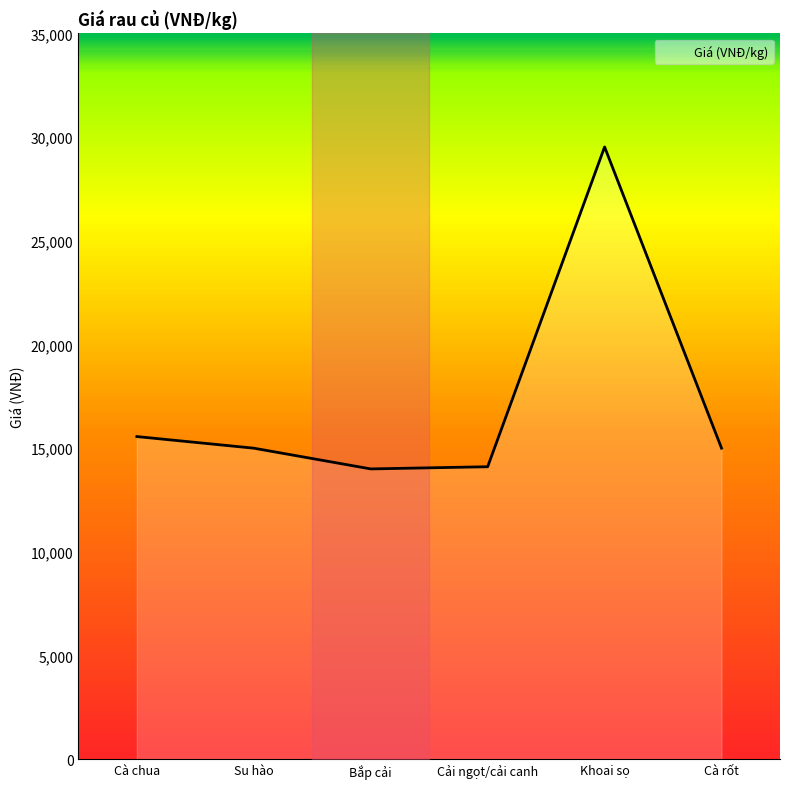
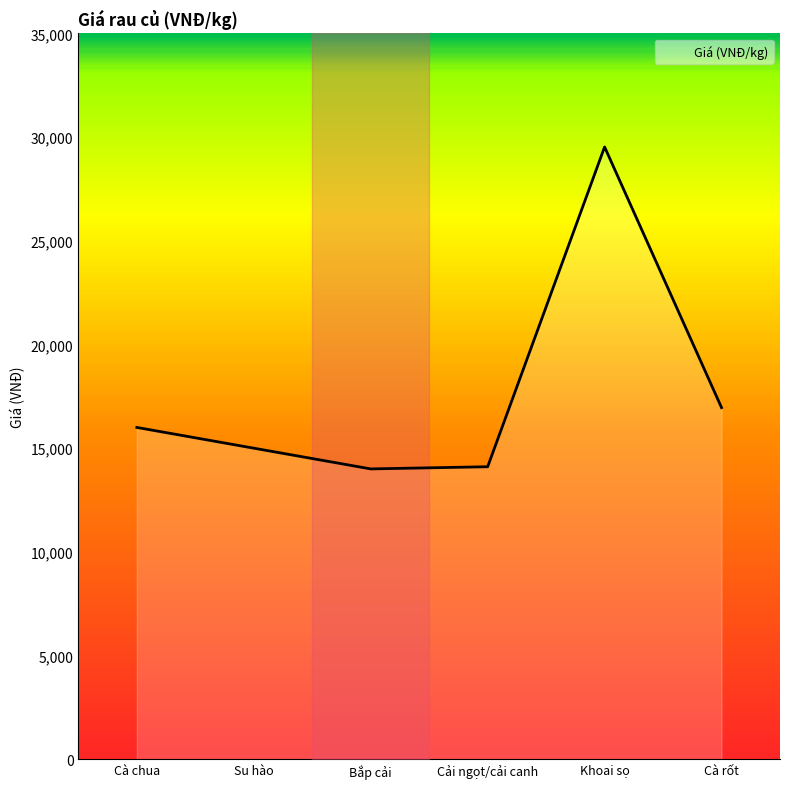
  {
    "Giá (VNĐ/kg)": {
-     "Cà chua": "15,600",
+     "Cà chua": "16,000",
      "Su hào": "15,000",
      "Bắp cải": "14,000",
      "Cải ngọt/cải canh": "14,100",
      "Khoai sọ": "29,500",
-     "Cà rốt": "15,000"
+     "Cà rốt": "17,000"
    }
  }
